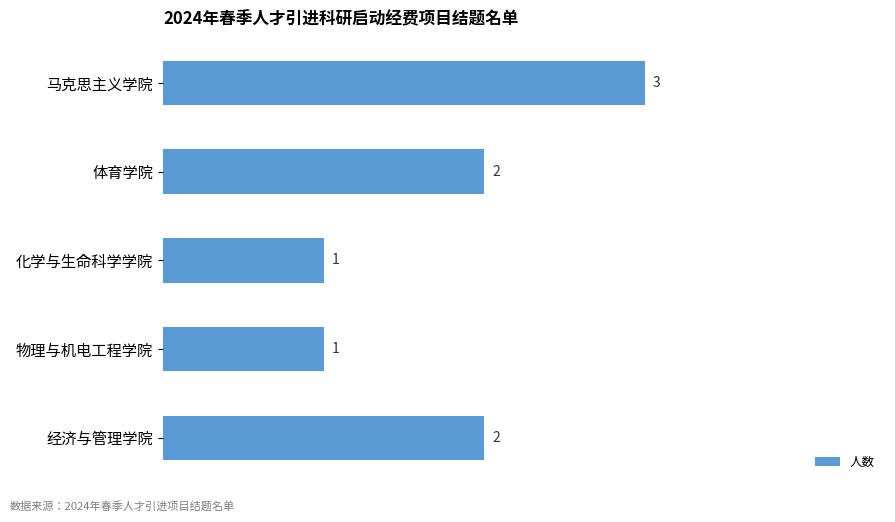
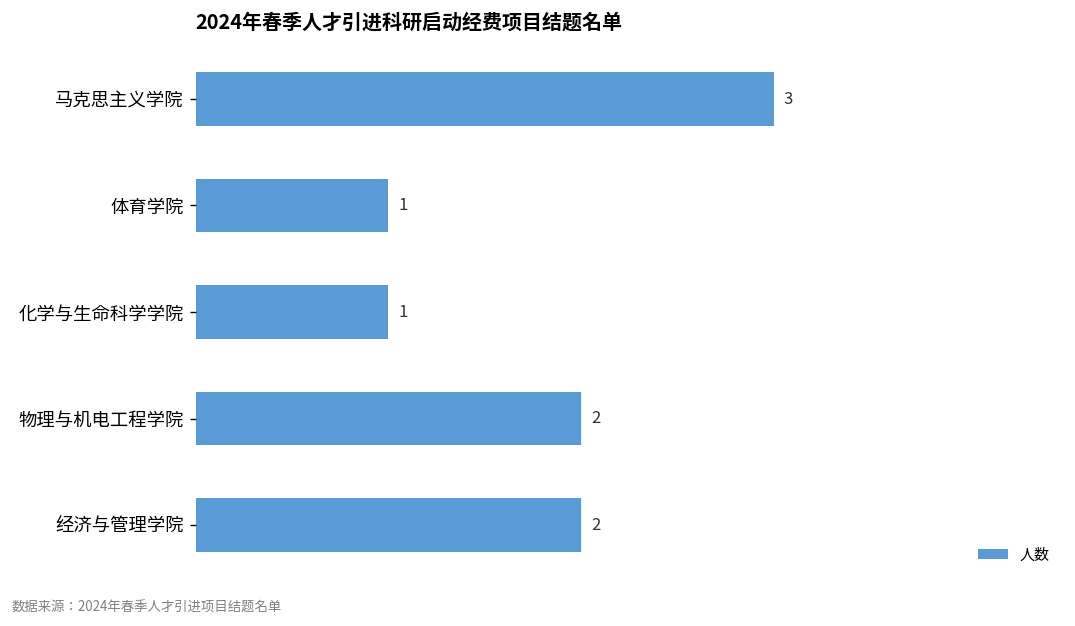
  {
    "马克思主义学院": 3,
-   "体育学院": 2,
+   "体育学院": 1,
    "化学与生命科学学院": 1,
-   "物理与机电工程学院": 1,
+   "物理与机电工程学院": 2,
    "经济与管理学院": 2
  }
